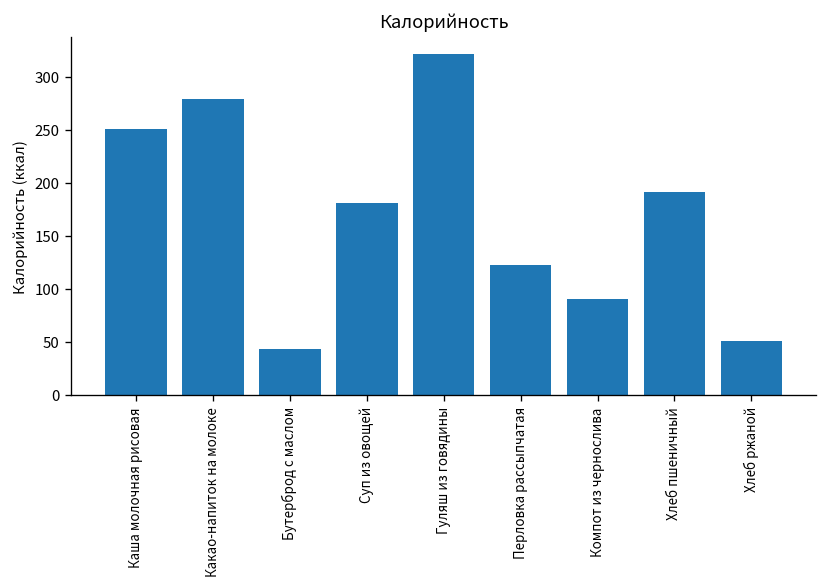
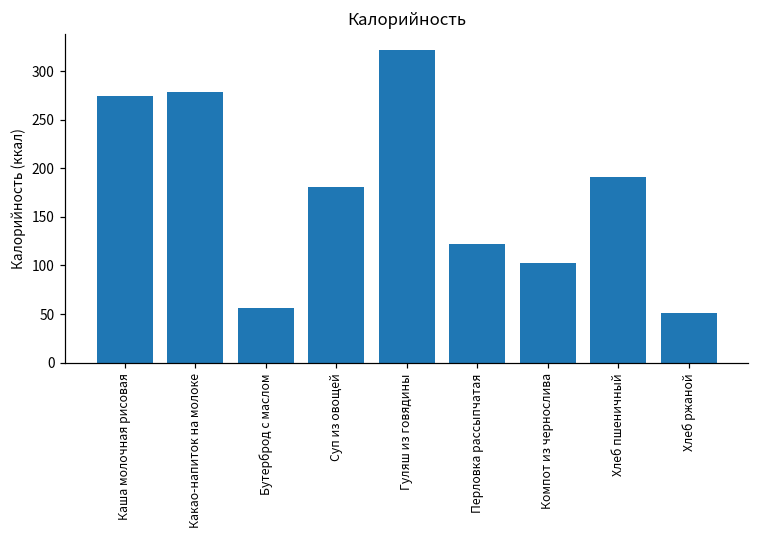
  {
-   "Каша молочная рисовая": 250,
+   "Каша молочная рисовая": 270,
    "Какао-напиток на молоке": 280,
-   "Бутерброд с маслом": 40,
+   "Бутерброд с маслом": 60,
    "Суп из овощей": 180,
    "Гуляш из говядины": 320,
    "Перловка рассыпчатая": 120,
-   "Компот из чернослива": 90,
+   "Компот из чернослива": 100,
    "Хлеб пшеничный": 190,
    "Хлеб ржаной": 50
  }
